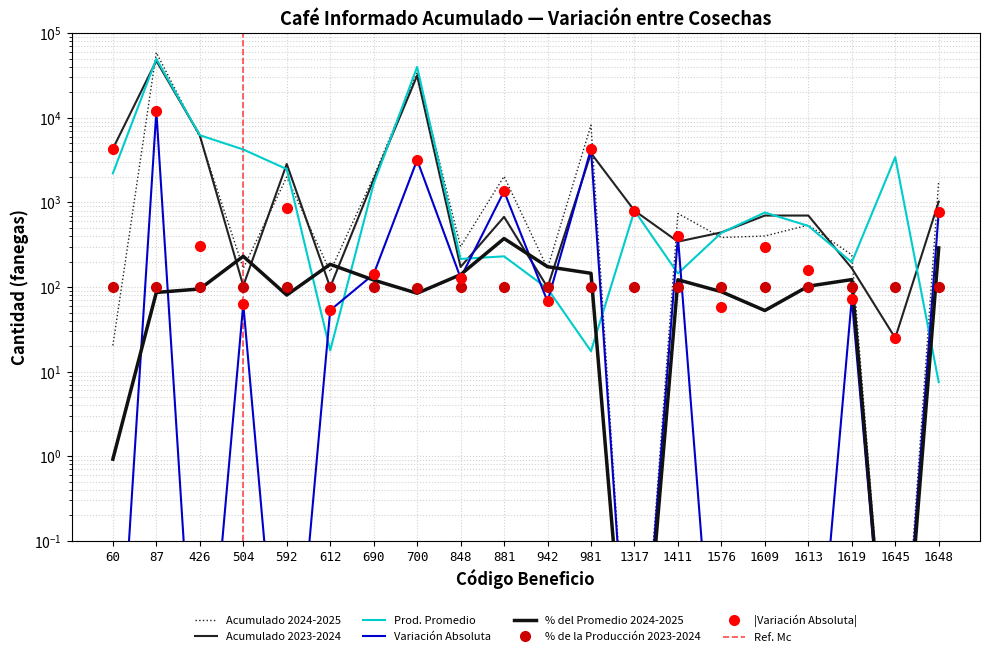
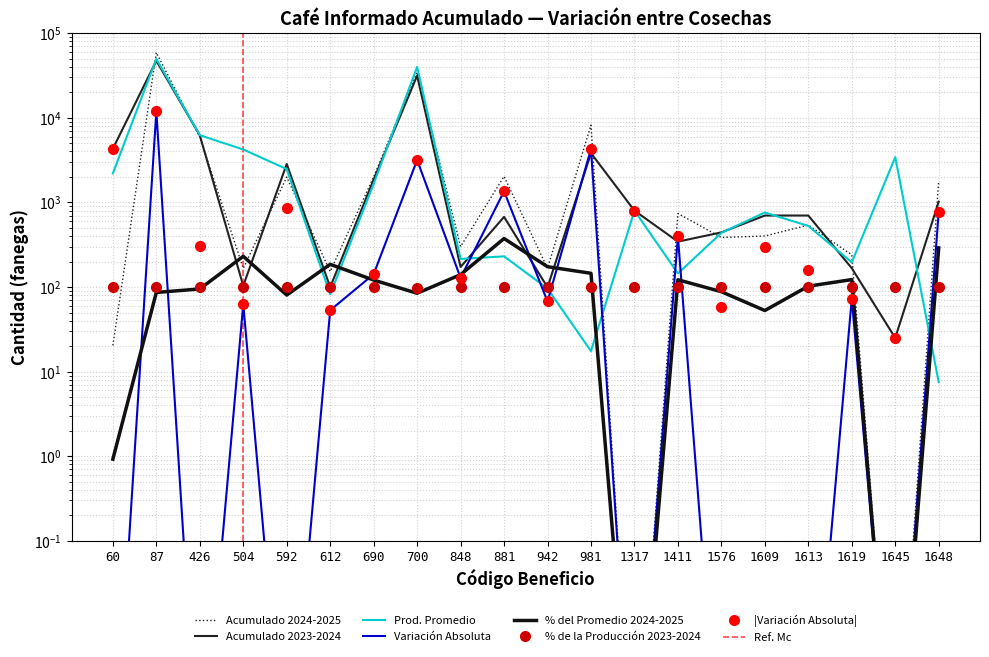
  {
    "Prod. Promedio": {
      "60": 2200,
      "504": 4000,
      "592": 2500,
-     "612": 18,
+     "612": 80,
      "690": 1700,
      "700": 40000,
      "848": 210,
      "881": 230,
      "981": 17,
      "1411": 140,
      "1609": 800,
      "1619": 200,
      "1645": 3400,
      "1648": 8
    }
  }
